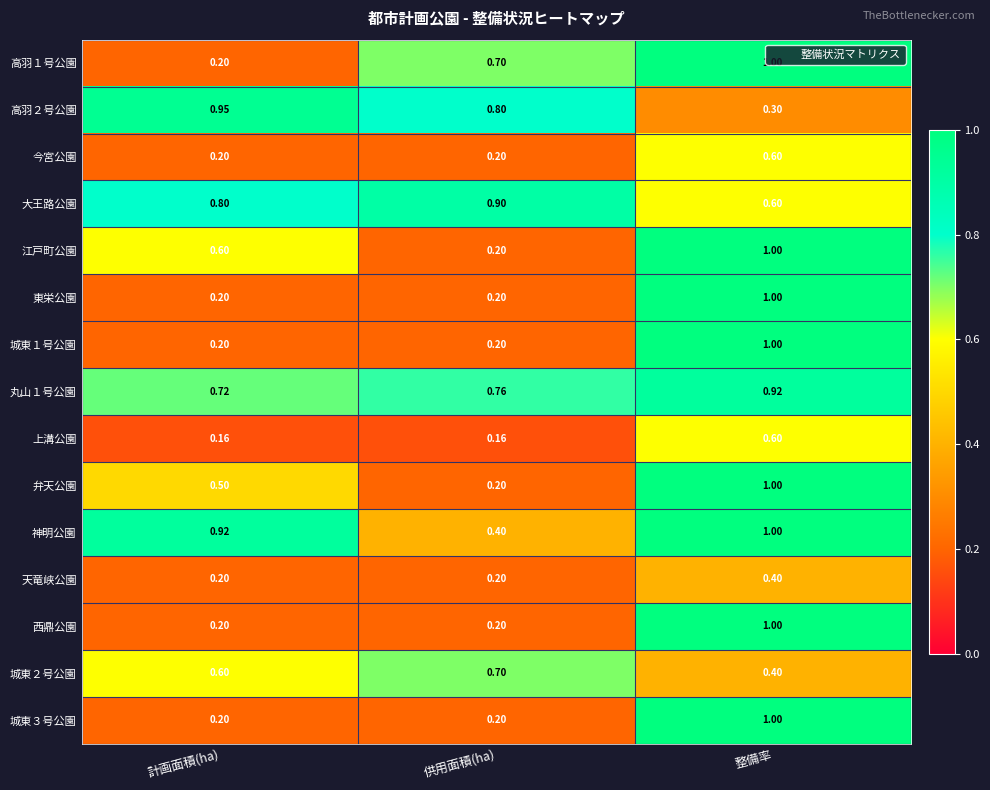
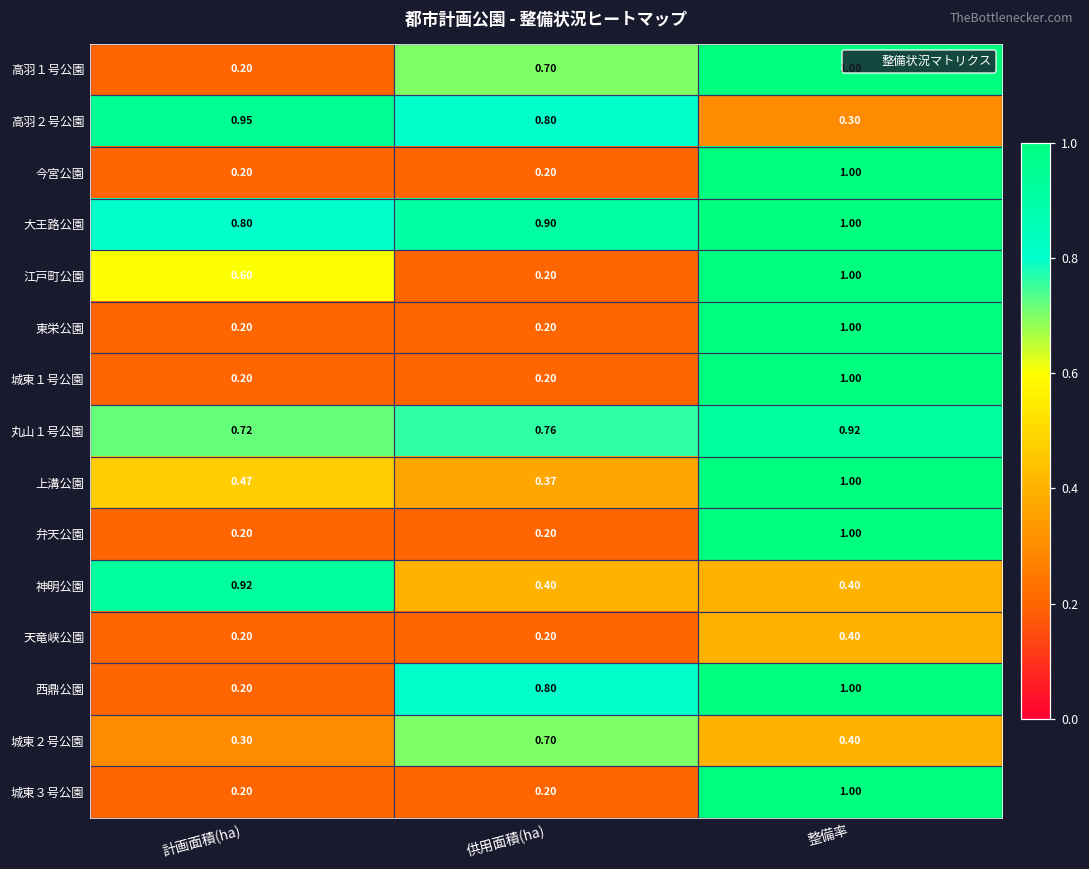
  {
    "高羽１号公園": {
      "計画面積(ha)": 0.20,
      "供用面積(ha)": 0.70
    },
    "高羽２号公園": {
      "計画面積(ha)": 0.95,
      "供用面積(ha)": 0.80,
      "整備率": 0.30
    },
    "今宮公園": {
      "計画面積(ha)": 0.20,
      "供用面積(ha)": 0.20,
-     "整備率": 0.60
+     "整備率": 1.00
    },
    "大王路公園": {
      "計画面積(ha)": 0.80,
      "供用面積(ha)": 0.90,
-     "整備率": 0.60
+     "整備率": 1.00
    },
    "江戸町公園": {
      "計画面積(ha)": 0.60,
      "供用面積(ha)": 0.20,
      "整備率": 1.00
    },
    "東栄公園": {
      "計画面積(ha)": 0.20,
      "供用面積(ha)": 0.20,
      "整備率": 1.00
    },
    "城東１号公園": {
      "計画面積(ha)": 0.20,
      "供用面積(ha)": 0.20,
      "整備率": 1.00
    },
    "丸山１号公園": {
      "計画面積(ha)": 0.72,
      "供用面積(ha)": 0.76,
      "整備率": 0.92
    },
    "上溝公園": {
-     "計画面積(ha)": 0.16,
-     "供用面積(ha)": 0.16,
-     "整備率": 0.60
+     "計画面積(ha)": 0.47,
+     "供用面積(ha)": 0.37,
+     "整備率": 1.00
    },
    "弁天公園": {
-     "計画面積(ha)": 0.50,
+     "計画面積(ha)": 0.20,
      "供用面積(ha)": 0.20,
      "整備率": 1.00
    },
    "神明公園": {
      "計画面積(ha)": 0.92,
      "供用面積(ha)": 0.40,
-     "整備率": 1.00
+     "整備率": 0.40
    },
    "天竜峡公園": {
      "計画面積(ha)": 0.20,
      "供用面積(ha)": 0.20,
      "整備率": 0.40
    },
    "西鼎公園": {
      "計画面積(ha)": 0.20,
-     "供用面積(ha)": 0.20,
+     "供用面積(ha)": 0.80,
      "整備率": 1.00
    },
    "城東２号公園": {
-     "計画面積(ha)": 0.60,
+     "計画面積(ha)": 0.30,
      "供用面積(ha)": 0.70,
      "整備率": 0.40
    },
    "城東３号公園": {
      "計画面積(ha)": 0.20,
      "供用面積(ha)": 0.20,
      "整備率": 1.00
    }
  }
